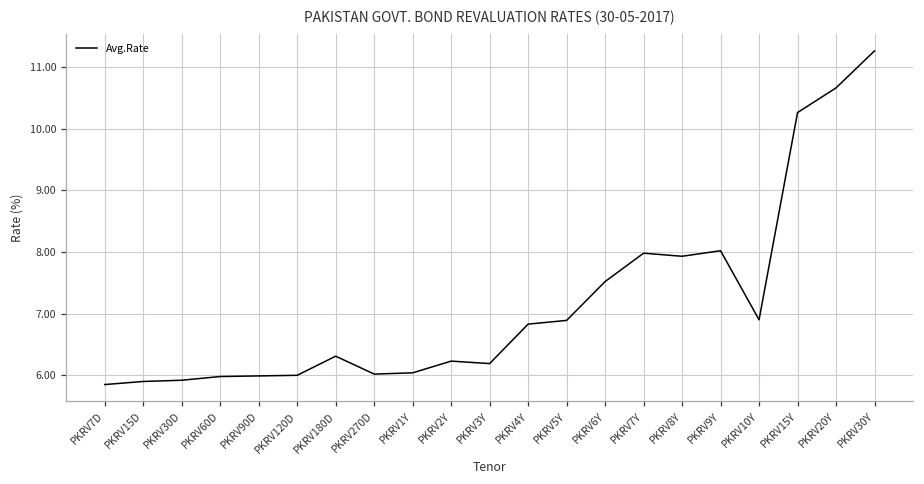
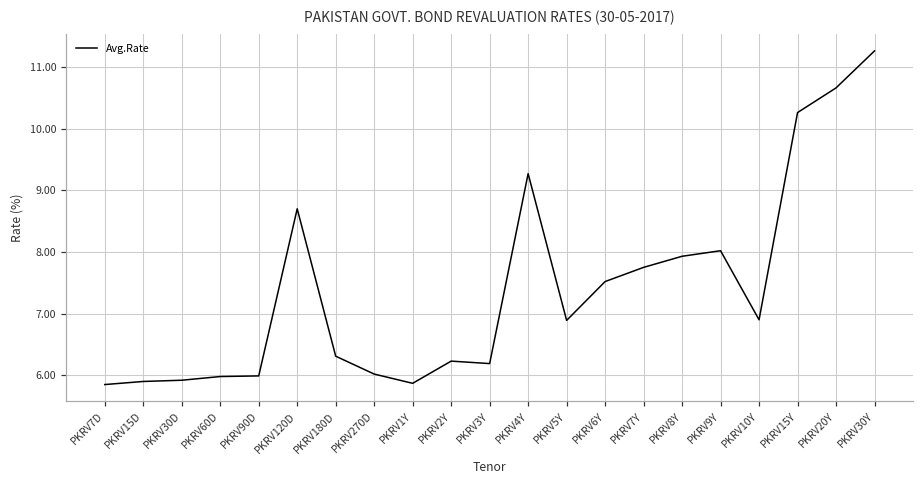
  {
    "PKRV7D": 5.9,
    "PKRV15D": 5.9,
    "PKRV30D": 5.9,
    "PKRV60D": 6.0,
    "PKRV90D": 6.0,
-   "PKRV120D": 6.0,
+   "PKRV120D": 8.7,
    "PKRV180D": 6.3,
    "PKRV270D": 6.0,
-   "PKRV1Y": 6.0,
+   "PKRV1Y": 5.9,
    "PKRV2Y": 6.2,
    "PKRV3Y": 6.2,
-   "PKRV4Y": 6.8,
+   "PKRV4Y": 9.3,
    "PKRV5Y": 6.9,
    "PKRV6Y": 7.5,
-   "PKRV7Y": 8.0,
+   "PKRV7Y": 7.8,
    "PKRV8Y": 7.9,
    "PKRV9Y": 8.0,
    "PKRV10Y": 6.9,
    "PKRV15Y": 10.3,
    "PKRV20Y": 10.7,
    "PKRV30Y": 11.3
  }
